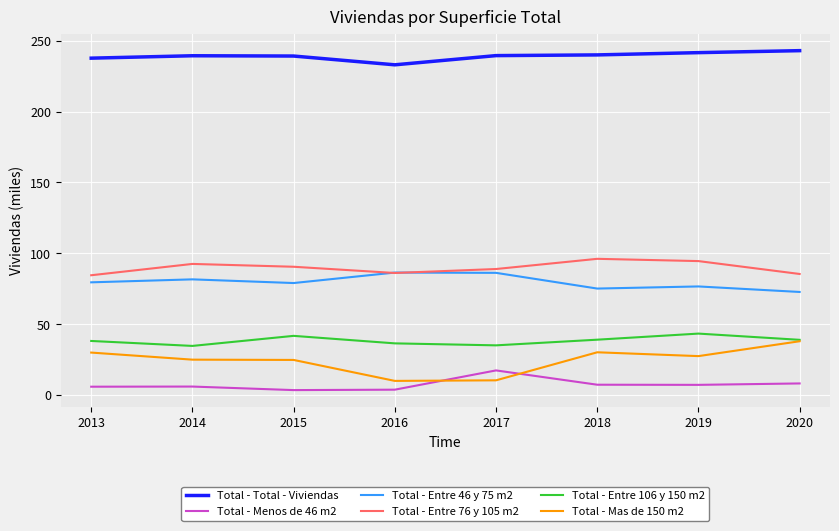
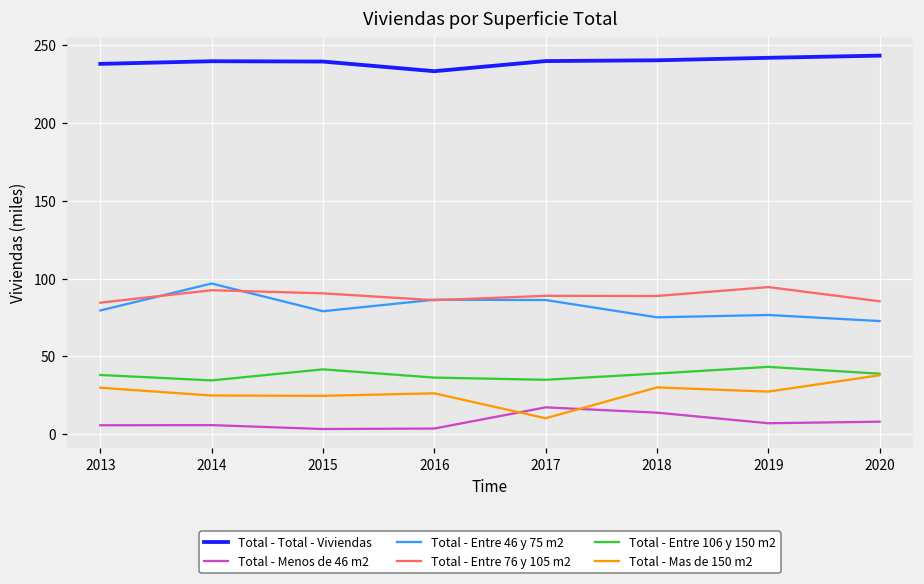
  {
    "Total - Total - Viviendas": {
      "2013": 238,
      "2014": 240,
      "2015": 239,
      "2016": 233,
      "2017": 240,
      "2018": 240,
      "2019": 242,
      "2020": 243
    },
    "Total - Menos de 46 m2": {
      "2013": 6,
      "2014": 6,
      "2015": 3,
      "2016": 4,
      "2017": 17,
-     "2018": 7,
+     "2018": 14,
      "2019": 7,
      "2020": 8
    },
    "Total - Entre 46 y 75 m2": {
      "2013": 80,
-     "2014": 82,
+     "2014": 97,
      "2015": 79,
      "2017": 86,
      "2018": 75,
      "2019": 77,
      "2020": 73
    },
    "Total - Entre 76 y 105 m2": {
      "2013": 85,
      "2014": 93,
      "2015": 91,
      "2017": 89,
-     "2018": 96,
+     "2018": 89,
      "2019": 95,
      "2020": 85
    },
    "Total - Entre 106 y 150 m2": {
      "2013": 38,
      "2014": 35,
      "2015": 42,
      "2016": 36,
      "2017": 35,
      "2018": 39,
      "2019": 43
    },
    "Total - Mas de 150 m2": {
      "2013": 30,
      "2014": 25,
      "2015": 25,
-     "2016": 10,
+     "2016": 26,
      "2017": 10,
      "2018": 30,
      "2019": 27
    }
  }
